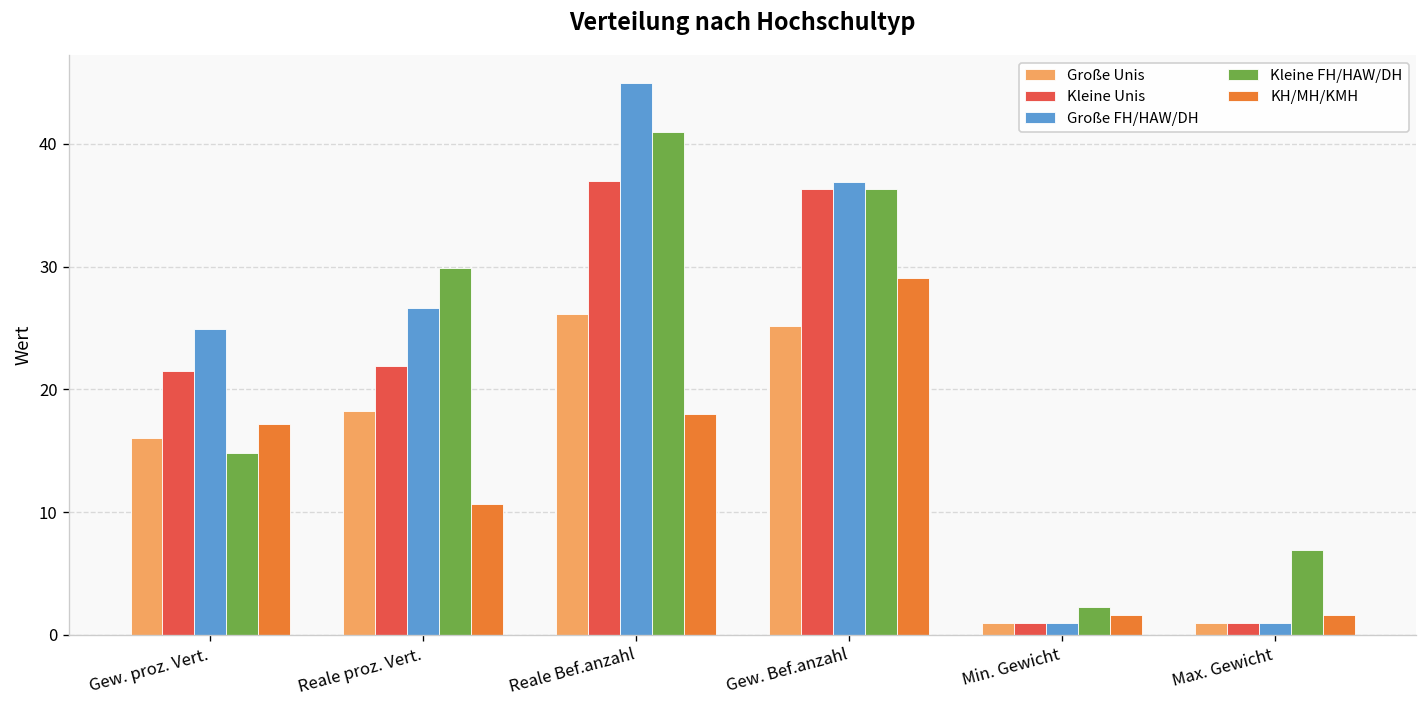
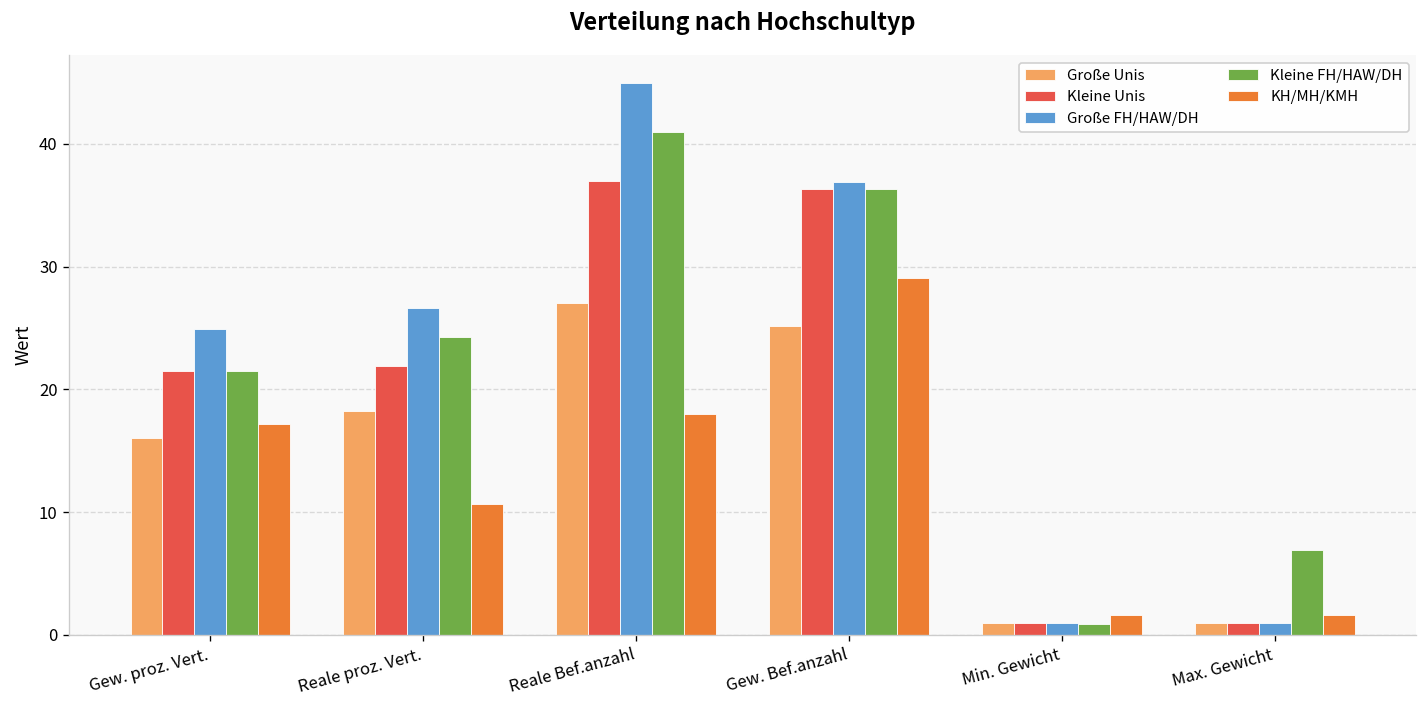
  {
    "Große Unis": {
      "Gew. proz. Vert.": 16.0,
      "Reale proz. Vert.": 18.2,
-     "Reale Bef.anzahl": 26.1,
+     "Reale Bef.anzahl": 27.0,
      "Gew. Bef.anzahl": 25.2,
      "Min. Gewicht": 0.9,
      "Max. Gewicht": 0.9
    },
    "Große FH/HAW/DH": {
      "Gew. proz. Vert.": 24.9,
      "Reale proz. Vert.": 26.6,
      "Reale Bef.anzahl": 45.0,
      "Gew. Bef.anzahl": 36.9,
      "Min. Gewicht": 0.9,
      "Max. Gewicht": 0.9
    },
    "Kleine FH/HAW/DH": {
-     "Gew. proz. Vert.": 14.8,
-     "Reale proz. Vert.": 29.9,
+     "Gew. proz. Vert.": 21.5,
+     "Reale proz. Vert.": 24.3,
      "Reale Bef.anzahl": 41.0,
      "Gew. Bef.anzahl": 36.3,
-     "Min. Gewicht": 2.2,
+     "Min. Gewicht": 0.9,
      "Max. Gewicht": 6.9
    }
  }
